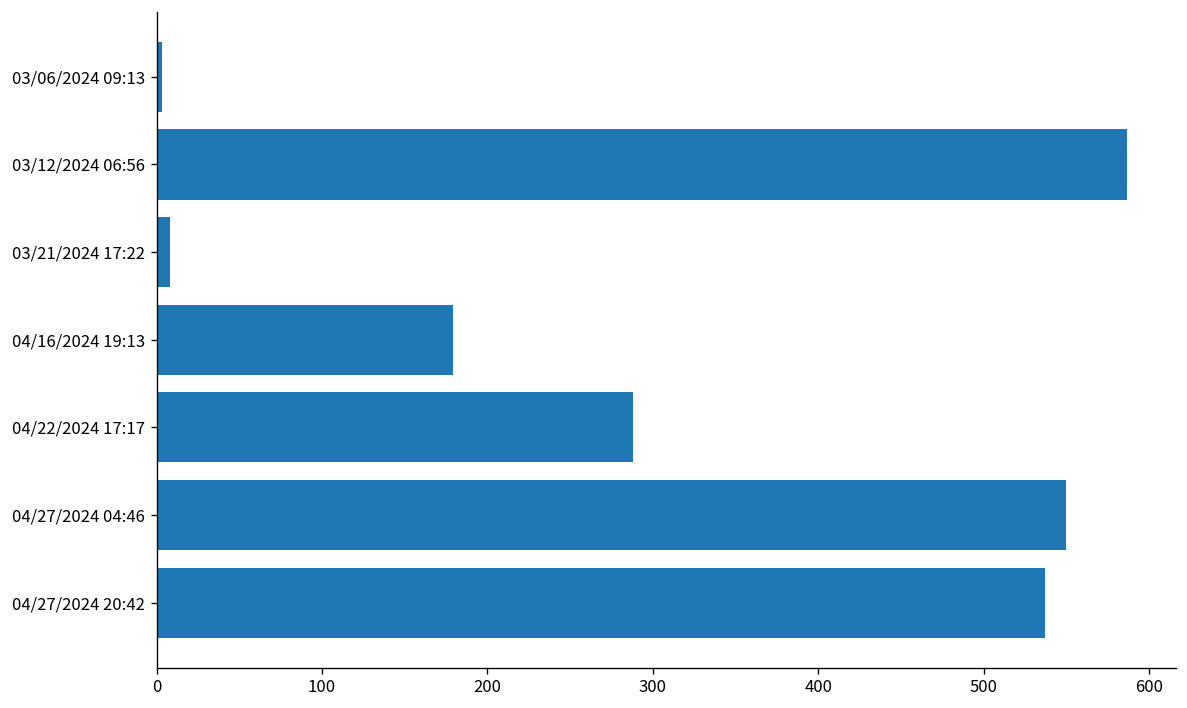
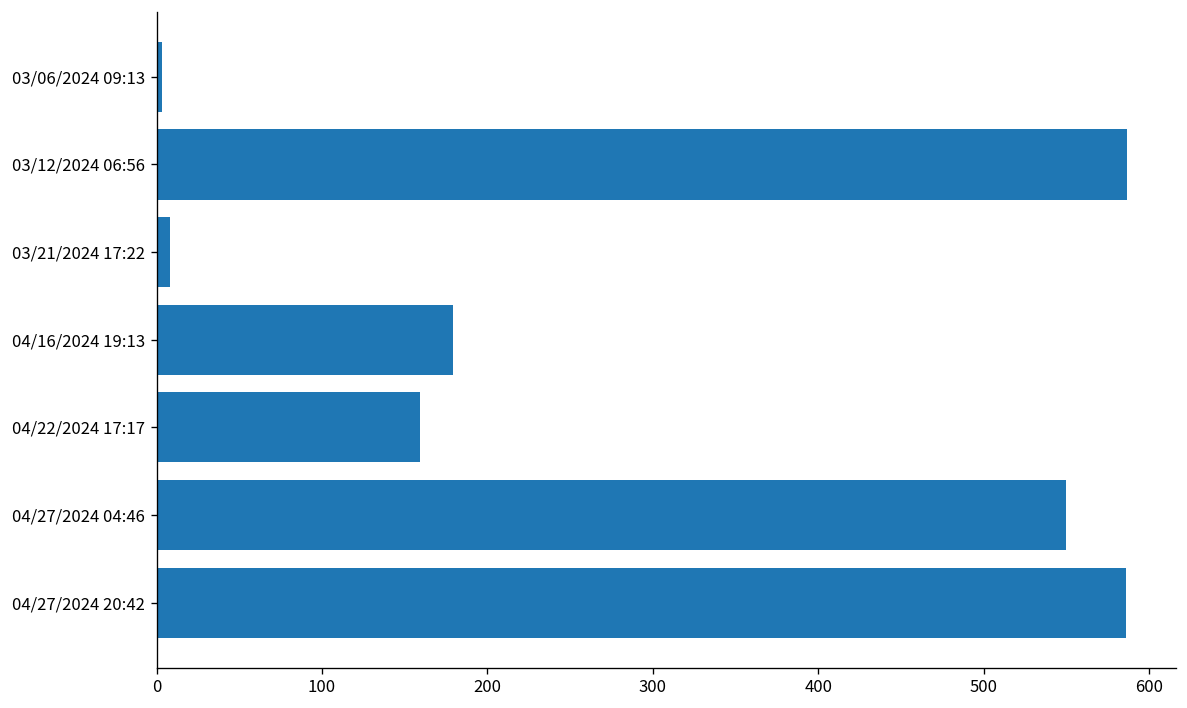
  {
    "03/06/2024 09:13": 3,
    "03/12/2024 06:56": 587,
    "03/21/2024 17:22": 8,
    "04/16/2024 19:13": 179,
-   "04/22/2024 17:17": 288,
+   "04/22/2024 17:17": 159,
    "04/27/2024 04:46": 550,
-   "04/27/2024 20:42": 537
+   "04/27/2024 20:42": 586
  }
